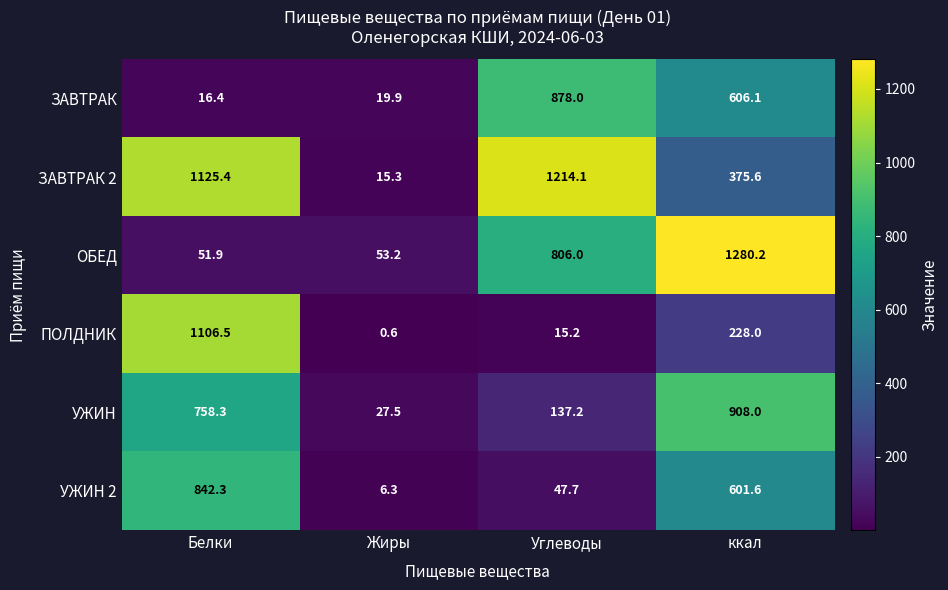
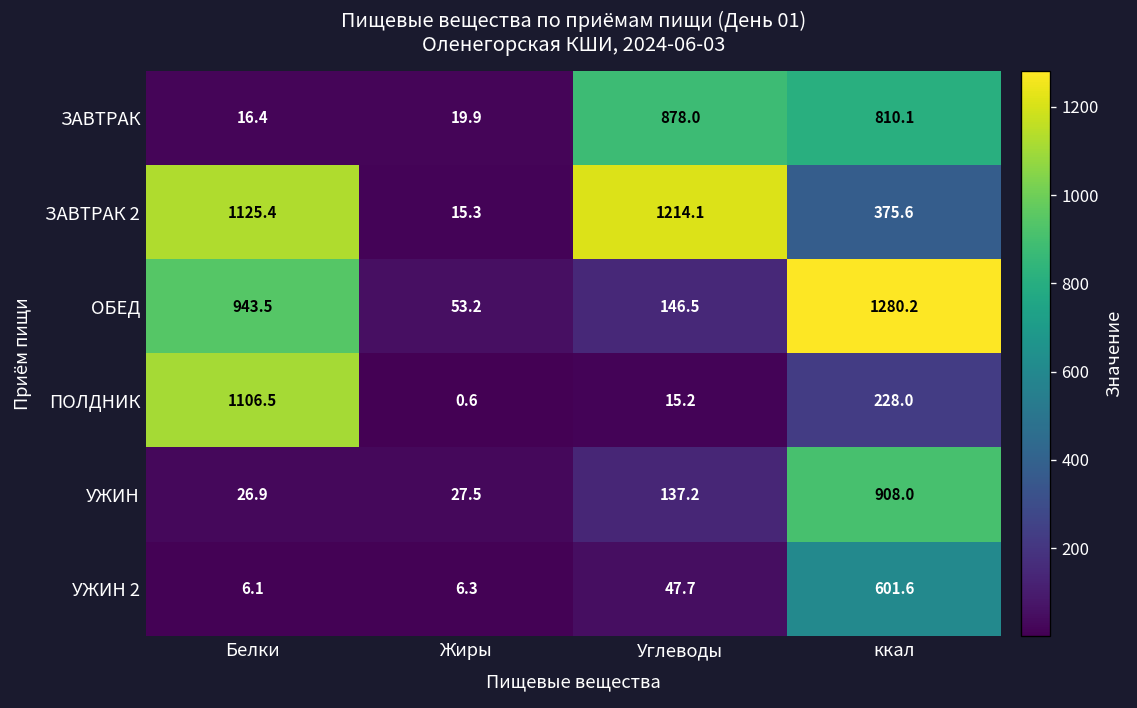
  {
    "ЗАВТРАК": {
      "Белки": 16.4,
      "Жиры": 19.9,
      "Углеводы": 878.0,
-     "ккал": 606.1
+     "ккал": 810.1
    },
    "ЗАВТРАК 2": {
      "Белки": 1125.4,
      "Жиры": 15.3,
      "Углеводы": 1214.1,
      "ккал": 375.6
    },
    "ОБЕД": {
-     "Белки": 51.9,
+     "Белки": 943.5,
      "Жиры": 53.2,
-     "Углеводы": 806.0,
+     "Углеводы": 146.5,
      "ккал": 1280.2
    },
    "ПОЛДНИК": {
      "Белки": 1106.5,
      "Жиры": 0.6,
      "Углеводы": 15.2,
      "ккал": 228.0
    },
    "УЖИН": {
-     "Белки": 758.3,
+     "Белки": 26.9,
      "Жиры": 27.5,
      "Углеводы": 137.2,
      "ккал": 908.0
    },
    "УЖИН 2": {
-     "Белки": 842.3,
+     "Белки": 6.1,
      "Жиры": 6.3,
      "Углеводы": 47.7,
      "ккал": 601.6
    }
  }
